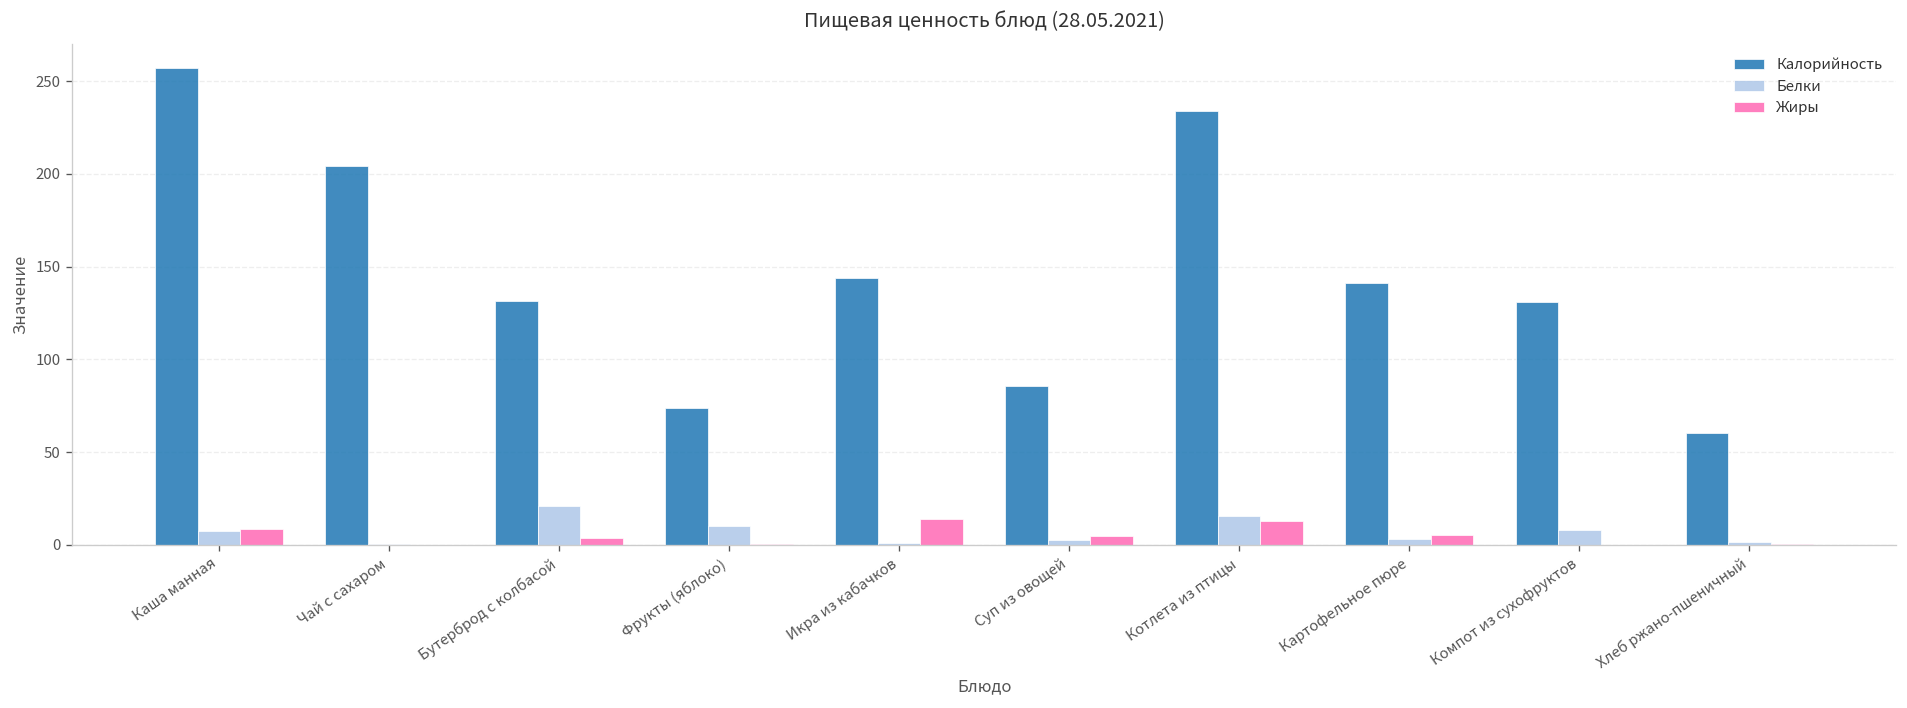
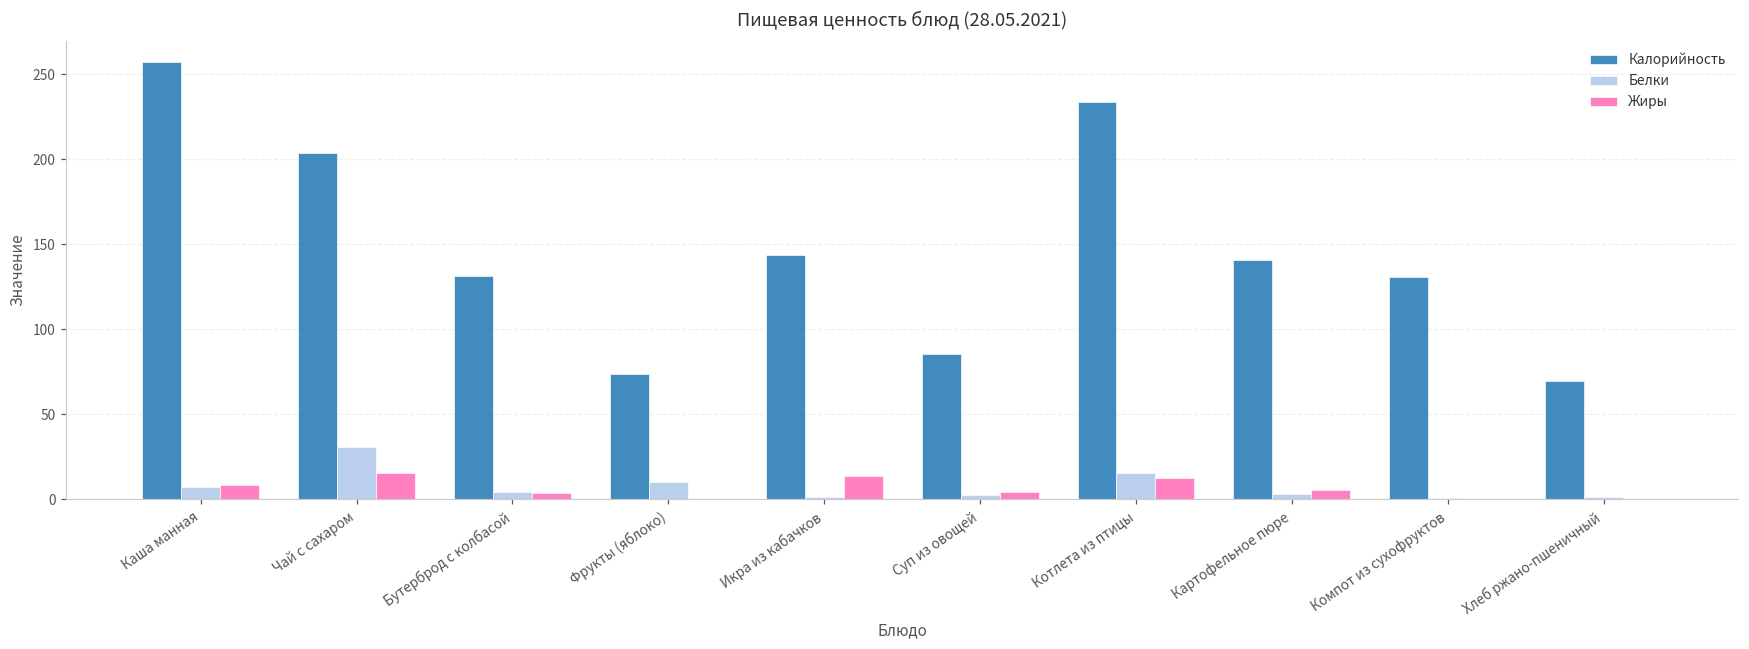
  {
    "Калорийность": {
      "Каша манная": 257,
      "Чай с сахаром": 204,
      "Бутерброд с колбасой": 132,
      "Фрукты (яблоко)": 74,
      "Икра из кабачков": 144,
      "Суп из овощей": 86,
      "Котлета из птицы": 234,
      "Картофельное пюре": 141,
      "Компот из сухофруктов": 131,
-     "Хлеб ржано-пшеничный": 60
+     "Хлеб ржано-пшеничный": 70
    },
    "Белки": {
      "Каша манная": 7,
-     "Чай с сахаром": 0,
-     "Бутерброд с колбасой": 21,
+     "Чай с сахаром": 31,
+     "Бутерброд с колбасой": 4,
      "Фрукты (яблоко)": 10,
      "Суп из овощей": 3,
      "Котлета из птицы": 15,
      "Картофельное пюре": 3,
-     "Компот из сухофруктов": 8,
+     "Компот из сухофруктов": 1,
      "Хлеб ржано-пшеничный": 2
    },
    "Жиры": {
      "Каша манная": 8,
-     "Чай с сахаром": 0,
+     "Чай с сахаром": 16,
      "Бутерброд с колбасой": 4,
      "Икра из кабачков": 14,
      "Суп из овощей": 5,
      "Котлета из птицы": 13,
      "Картофельное пюре": 5
    }
  }
